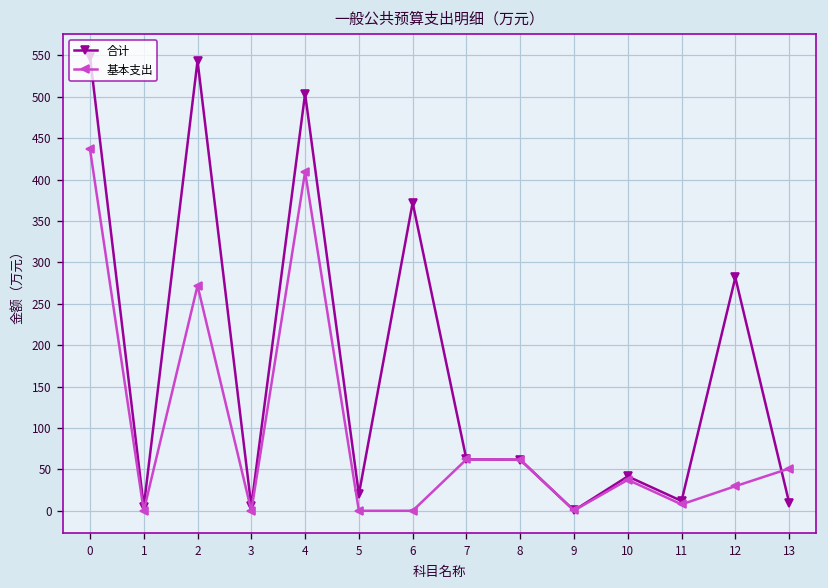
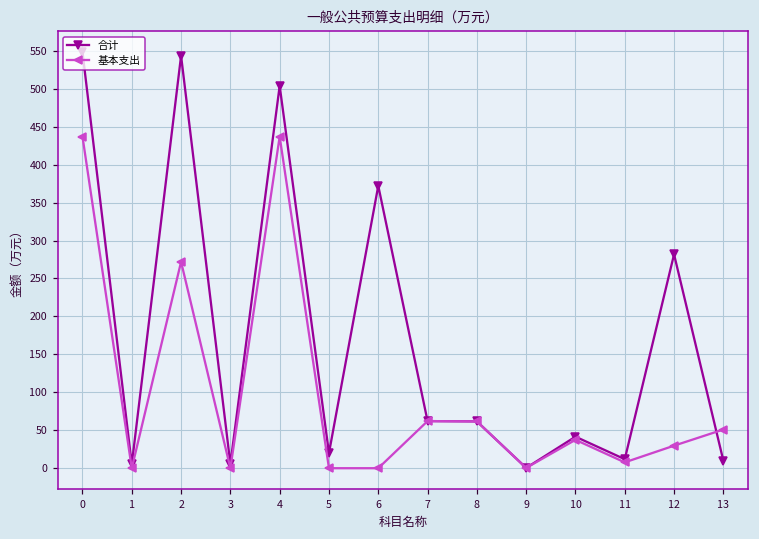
  {
    "合计": {
      "1": 10,
      "2": 540,
      "3": 10,
      "4": 500,
      "5": 20,
      "6": 370,
      "10": 40,
      "11": 10,
      "12": 280,
      "13": 10
    },
    "基本支出": {
      "0": 440,
      "1": 0,
      "2": 270,
      "3": 0,
-     "4": 410,
+     "4": 440,
      "5": 0,
      "6": 0,
      "10": 40,
      "11": 10,
      "12": 30,
      "13": 50
    }
  }
